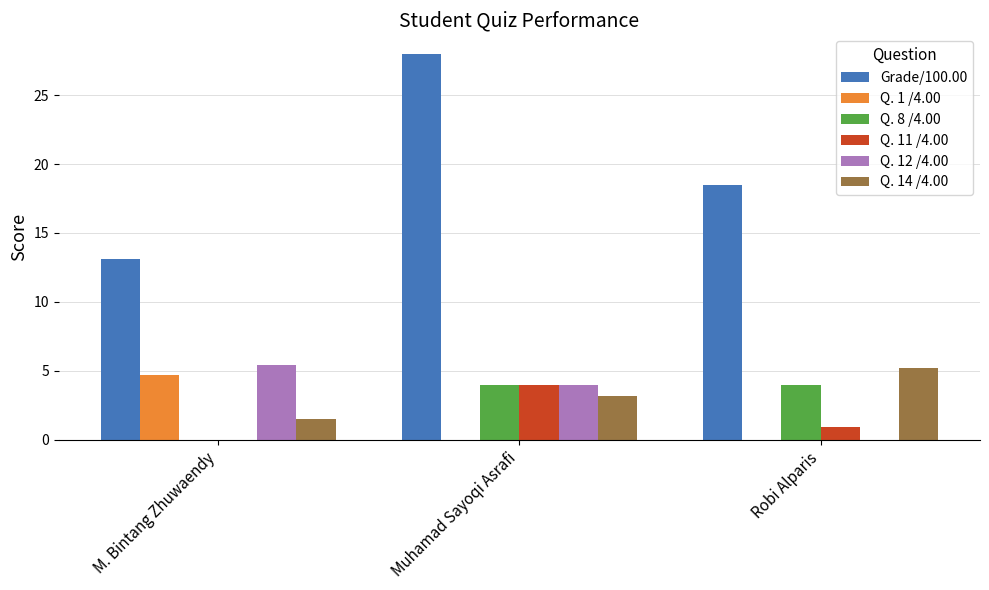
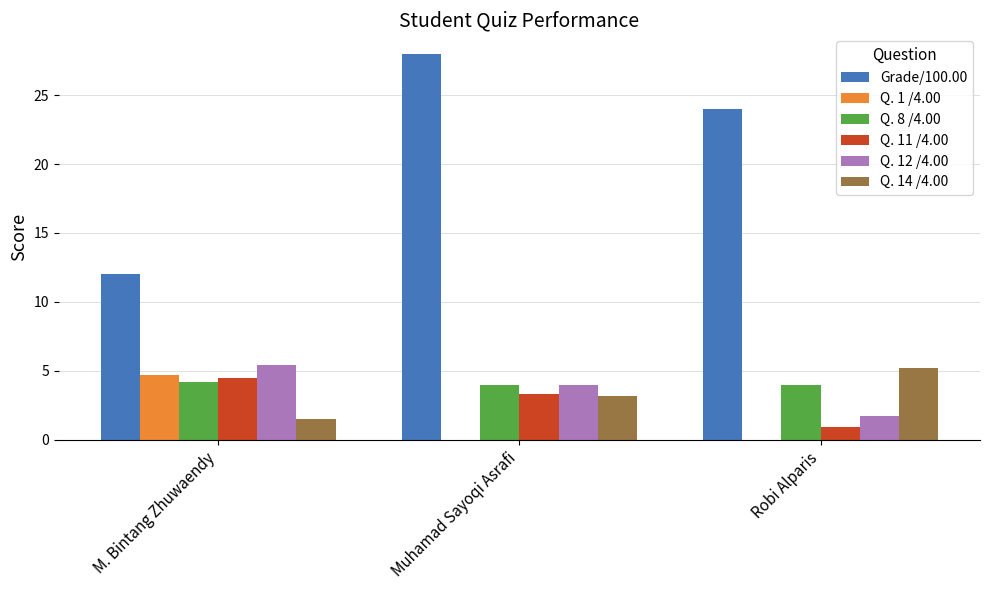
  {
    "Grade/100.00": {
-     "M. Bintang Zhuwaendy": 13.1,
+     "M. Bintang Zhuwaendy": 12.0,
      "Muhamad Sayoqi Asrafi": 28.0,
-     "Robi Alparis": 18.5
+     "Robi Alparis": 24.0
    },
    "Q. 1 /4.00": {
      "M. Bintang Zhuwaendy": 4.7,
      "Muhamad Sayoqi Asrafi": 0.0,
      "Robi Alparis": 0.0
    },
    "Q. 8 /4.00": {
-     "M. Bintang Zhuwaendy": 0.0,
+     "M. Bintang Zhuwaendy": 4.2,
      "Muhamad Sayoqi Asrafi": 4.0,
      "Robi Alparis": 4.0
    },
    "Q. 11 /4.00": {
-     "M. Bintang Zhuwaendy": 0.0,
-     "Muhamad Sayoqi Asrafi": 4.0,
+     "M. Bintang Zhuwaendy": 4.5,
+     "Muhamad Sayoqi Asrafi": 3.3,
      "Robi Alparis": 0.9
    },
    "Q. 12 /4.00": {
      "M. Bintang Zhuwaendy": 5.4,
      "Muhamad Sayoqi Asrafi": 4.0,
-     "Robi Alparis": 0.0
+     "Robi Alparis": 1.7
    },
    "Q. 14 /4.00": {
      "M. Bintang Zhuwaendy": 1.5,
      "Muhamad Sayoqi Asrafi": 3.2,
      "Robi Alparis": 5.2
    }
  }
